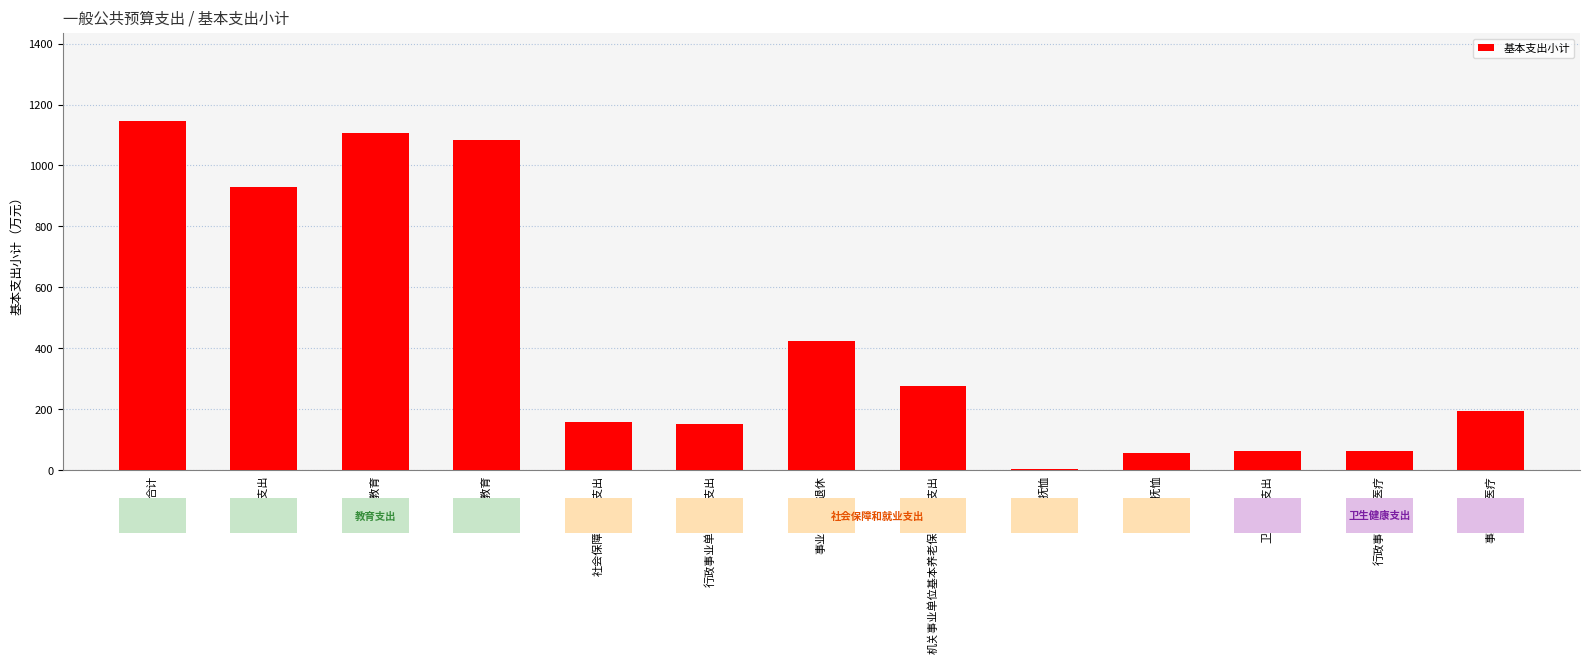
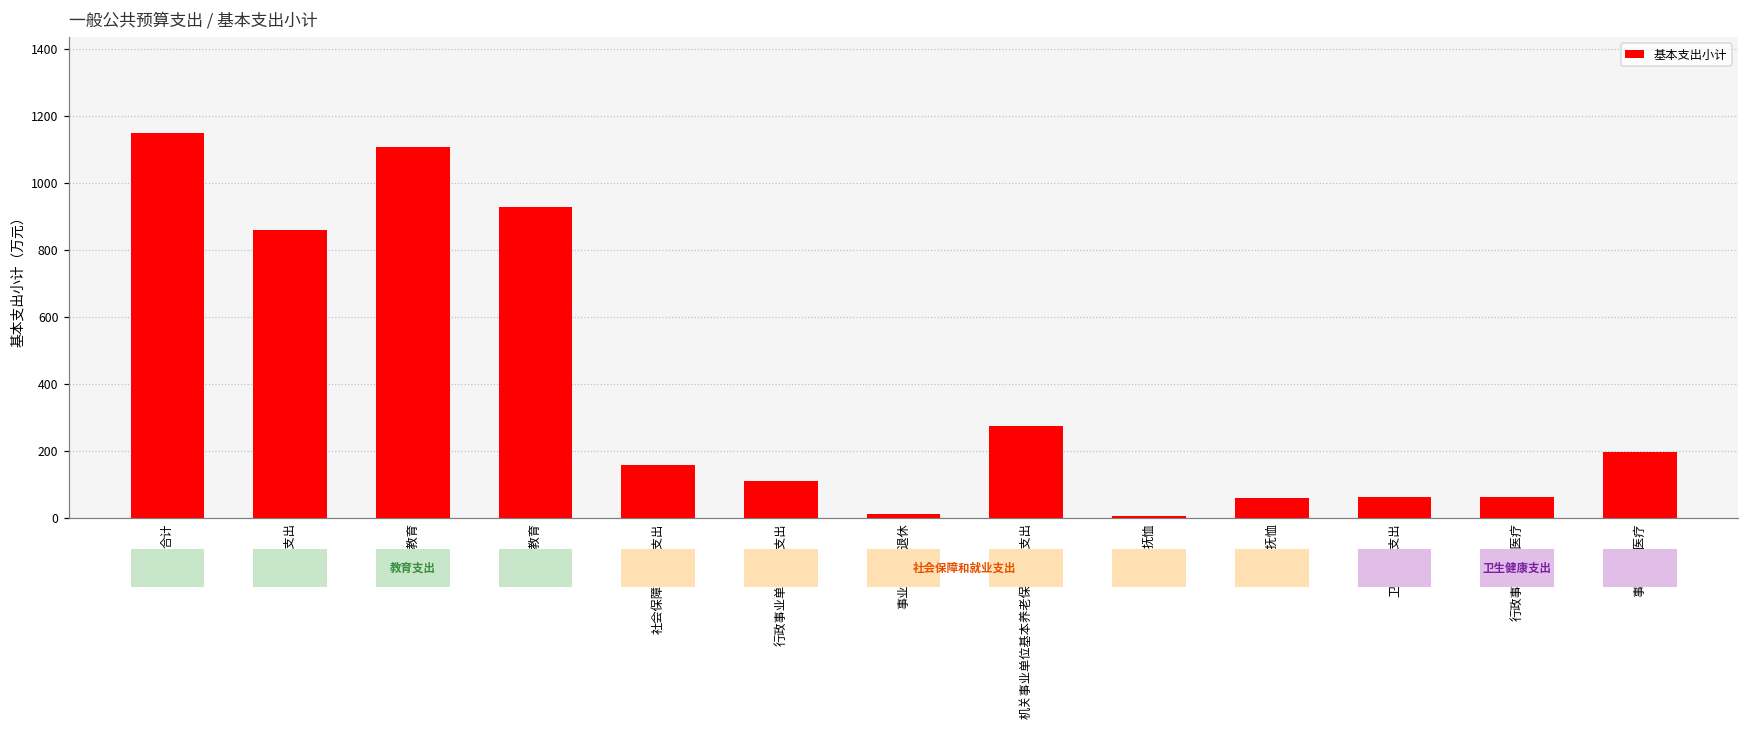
  {
    "合计": 1150,
-   "教育支出": 930,
+   "教育支出": 860,
    "普通教育": 1110,
-   "初中教育": 1080,
+   "初中教育": 930,
    "社会保障和就业支出": 160,
-   "行政事业单位养老支出": 150,
-   "事业单位离退休": 420,
+   "行政事业单位养老支出": 110,
+   "事业单位离退休": 10,
    "机关事业单位基本养老保险缴费支出": 280,
    "死亡抚恤": 60,
    "卫生健康支出": 60,
    "行政事业单位医疗": 60,
    "事业单位医疗": 200
  }
